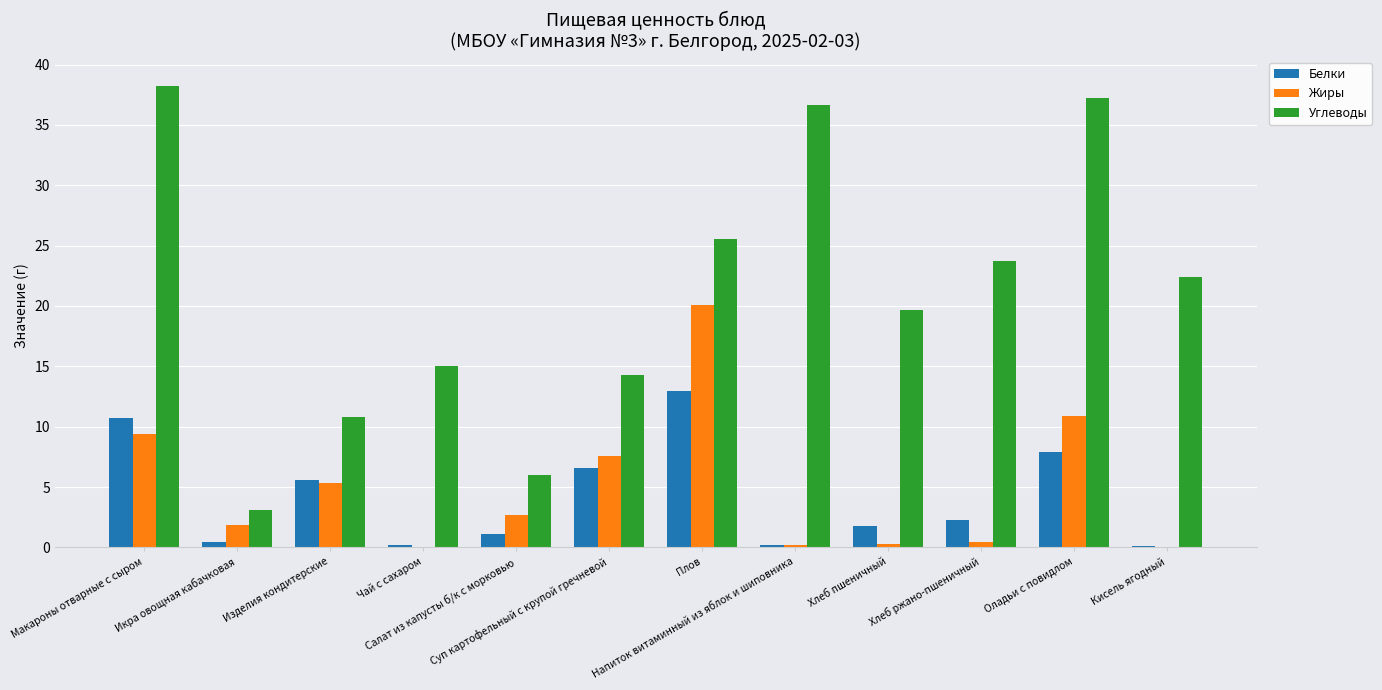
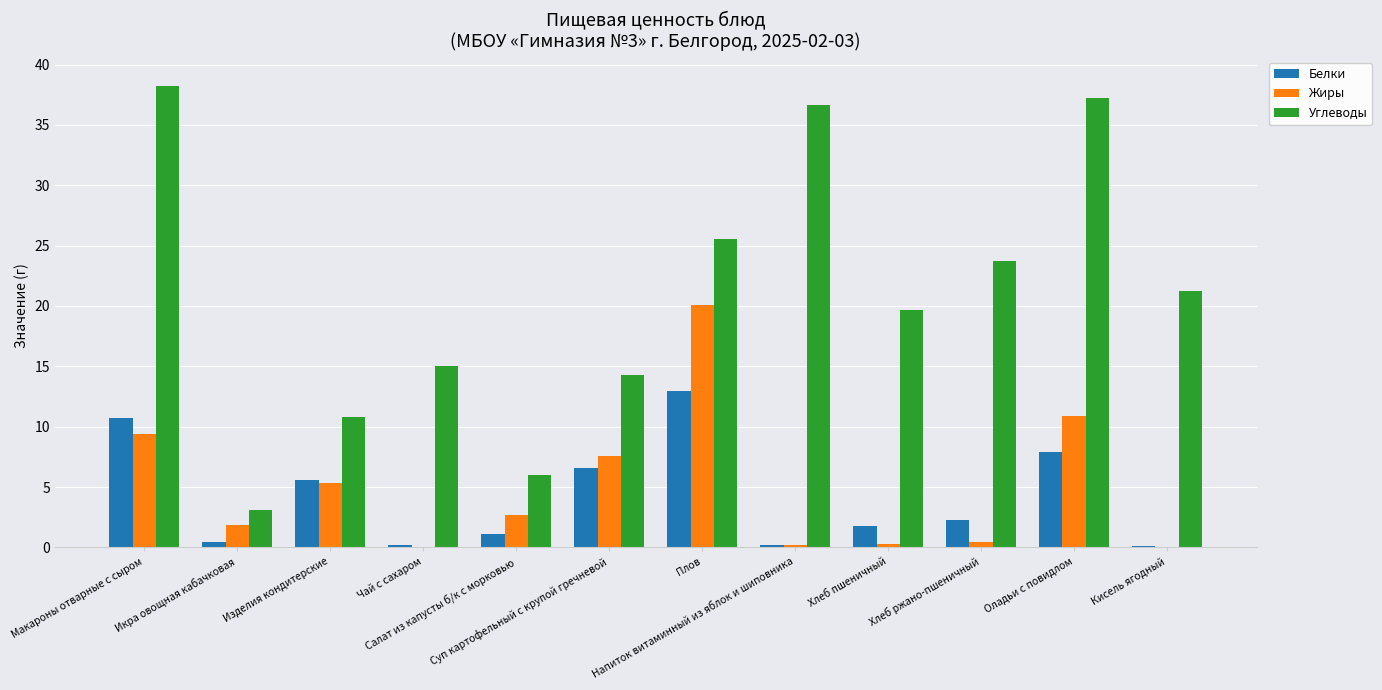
  {
    "Белки": {
      "Макароны отварные с сыром": 10.7,
      "Икра овощная кабачковая": 0.5,
      "Изделия кондитерские": 5.6,
      "Салат из капусты б/к с морковью": 1.1,
      "Суп картофельный с крупой гречневой": 6.6,
      "Плов": 13.0,
      "Хлеб пшеничный": 1.8,
      "Хлеб ржано-пшеничный": 2.2,
      "Оладьи с повидлом": 7.9
    },
    "Жиры": {
      "Макароны отварные с сыром": 9.4,
      "Икра овощная кабачковая": 1.9,
      "Изделия кондитерские": 5.3,
      "Салат из капусты б/к с морковью": 2.7,
      "Суп картофельный с крупой гречневой": 7.5,
      "Плов": 20.1,
      "Хлеб пшеничный": 0.3,
      "Хлеб ржано-пшеничный": 0.4,
      "Оладьи с повидлом": 10.9
    },
    "Углеводы": {
      "Макароны отварные с сыром": 38.2,
      "Икра овощная кабачковая": 3.1,
      "Изделия кондитерские": 10.8,
      "Чай с сахаром": 15.0,
      "Салат из капусты б/к с морковью": 6.0,
      "Суп картофельный с крупой гречневой": 14.3,
      "Плов": 25.6,
      "Напиток витаминный из яблок и шиповника": 36.7,
      "Хлеб пшеничный": 19.7,
      "Хлеб ржано-пшеничный": 23.8,
      "Оладьи с повидлом": 37.2,
-     "Кисель ягодный": 22.4
+     "Кисель ягодный": 21.3
    }
  }
